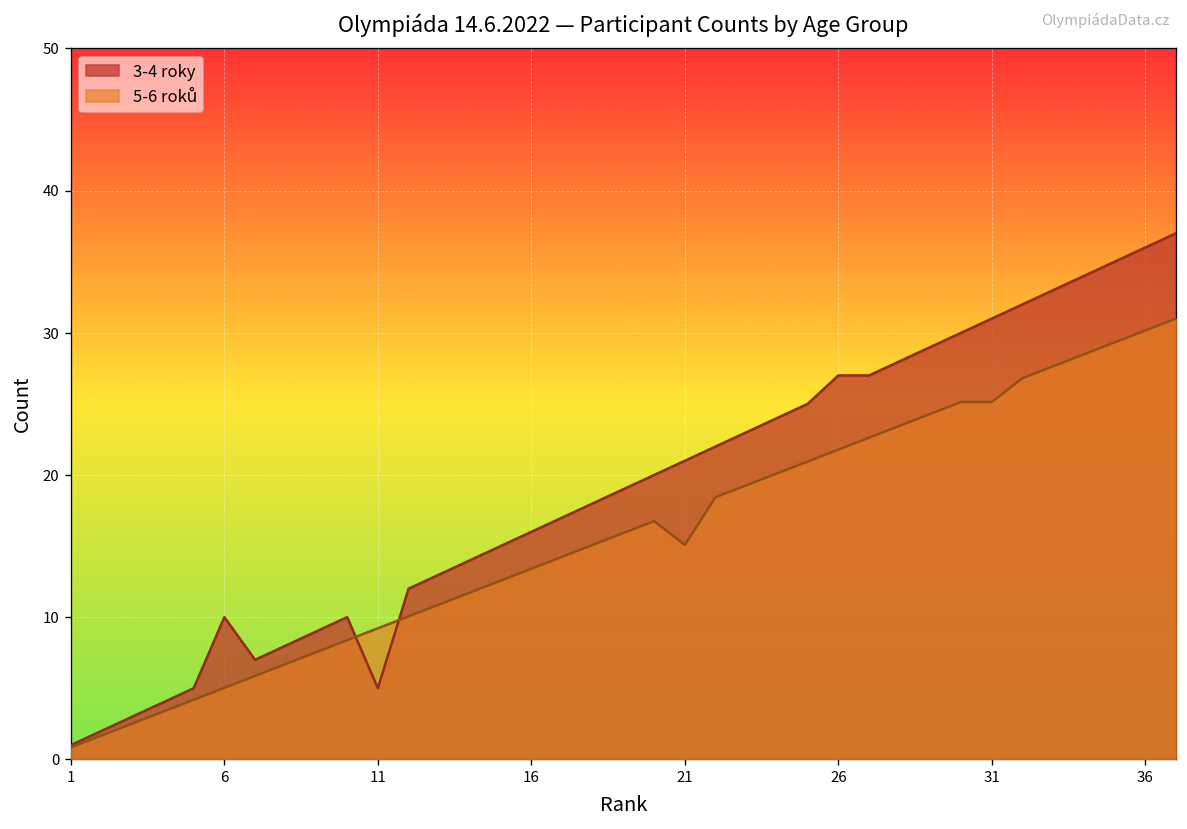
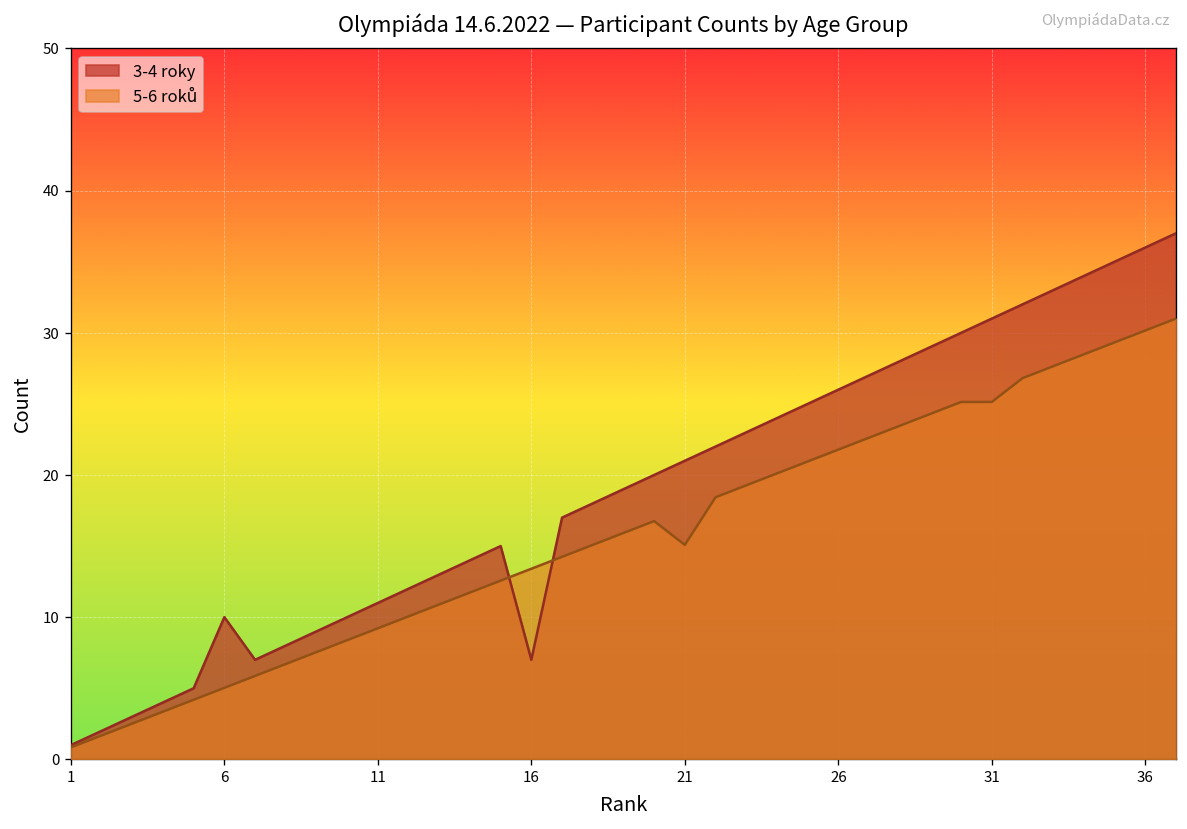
  {
    "3-4 roky": {
      "6": 10,
-     "11": 5,
-     "16": 16,
+     "11": 11,
+     "16": 7,
      "21": 21,
-     "26": 27,
+     "26": 26,
      "31": 31,
      "36": 36
    },
    "5-6 roků": {
      "6": 5,
      "11": 9.2,
      "16": 13.4,
      "21": 15,
      "26": 21.8,
      "31": 25,
      "36": 30
    }
  }
